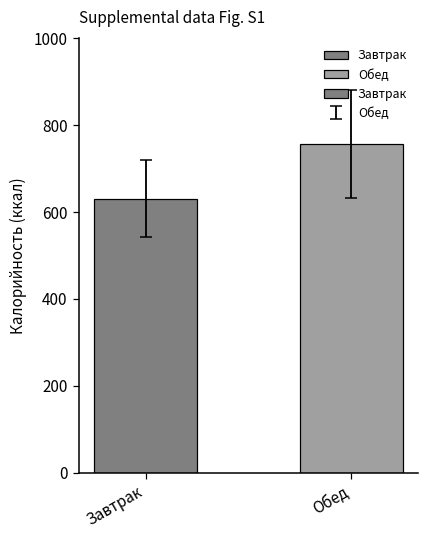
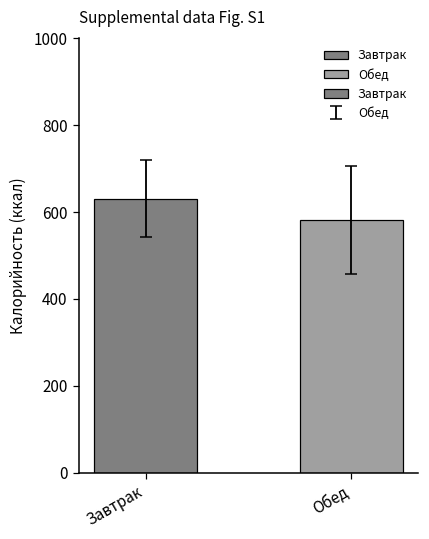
  {
    "Завтрак": {
      "Завтрак": 630,
-     "Обед": 760
+     "Обед": 580
    }
  }
